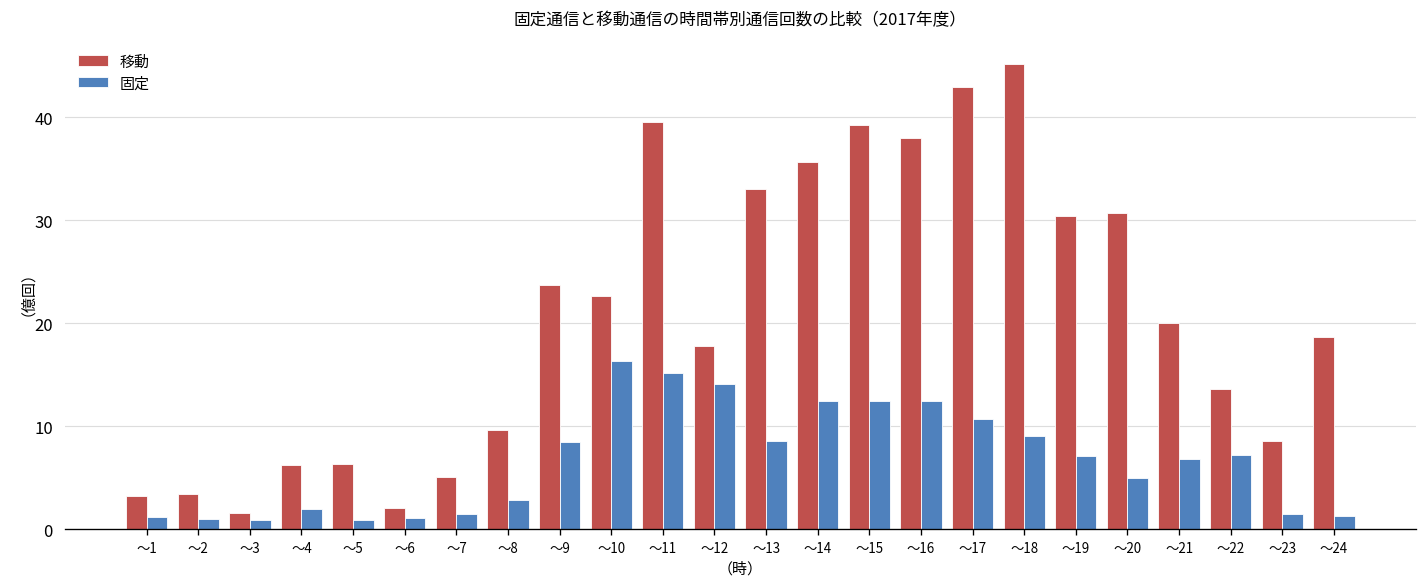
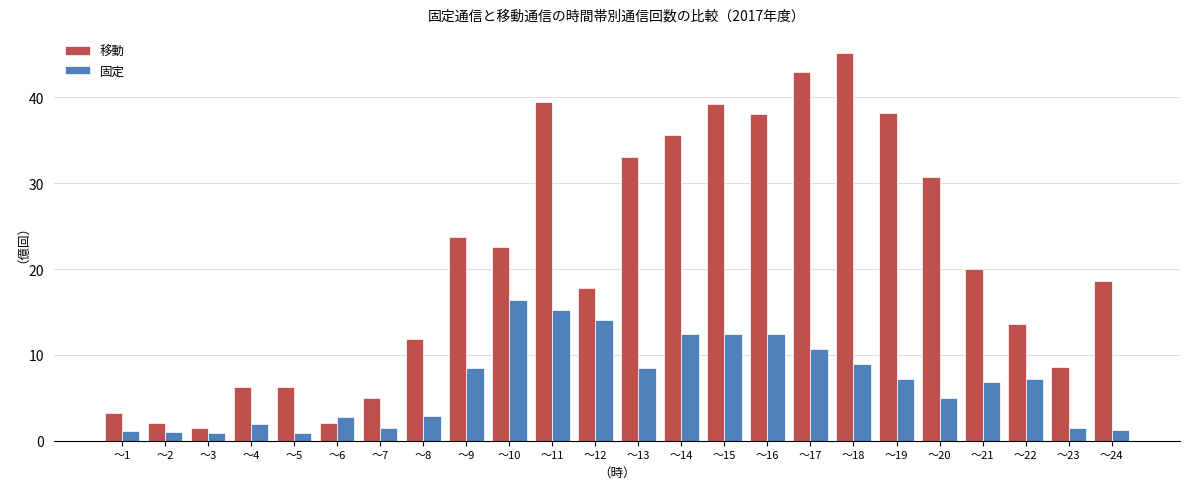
  {
    "移動": {
      "～1": 3,
-     "～2": 3,
+     "～2": 2,
      "～3": 2,
      "～4": 6,
      "～5": 6,
      "～6": 2,
      "～7": 5,
-     "～8": 10,
+     "～8": 12,
      "～9": 24,
      "～10": 23,
      "～11": 40,
      "～12": 18,
      "～13": 33,
      "～14": 36,
      "～15": 39,
      "～16": 38,
      "～17": 43,
      "～18": 45,
-     "～19": 30,
+     "～19": 38,
      "～20": 31,
      "～21": 20,
      "～22": 14,
      "～23": 9,
      "～24": 19
    },
    "固定": {
      "～1": 1,
      "～2": 1,
      "～3": 1,
      "～4": 2,
      "～5": 1,
-     "～6": 1,
+     "～6": 3,
      "～7": 1,
      "～8": 3,
      "～9": 8,
      "～10": 16,
      "～11": 15,
      "～12": 14,
      "～13": 9,
      "～14": 12,
      "～15": 12,
      "～16": 12,
      "～17": 11,
      "～18": 9,
      "～19": 7,
      "～20": 5,
      "～21": 7,
      "～22": 7,
      "～23": 1,
      "～24": 1
    }
  }
